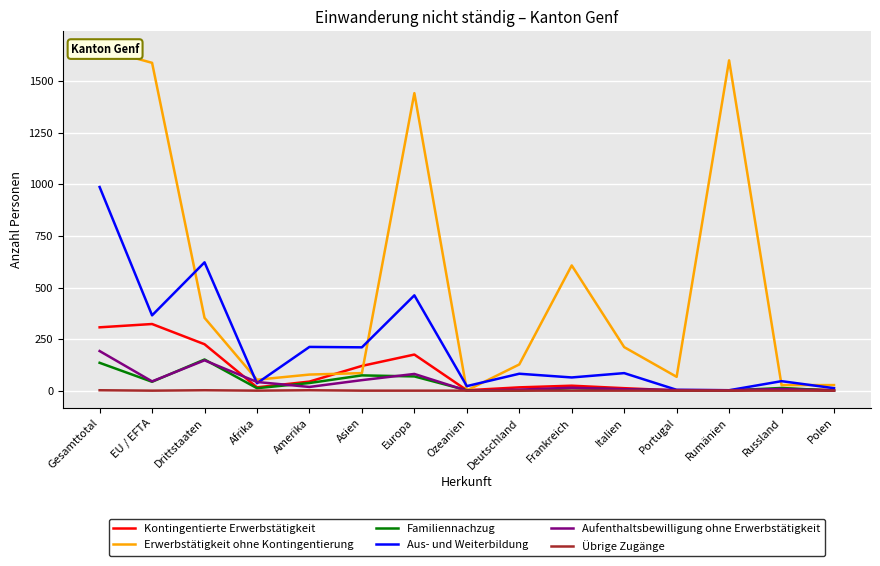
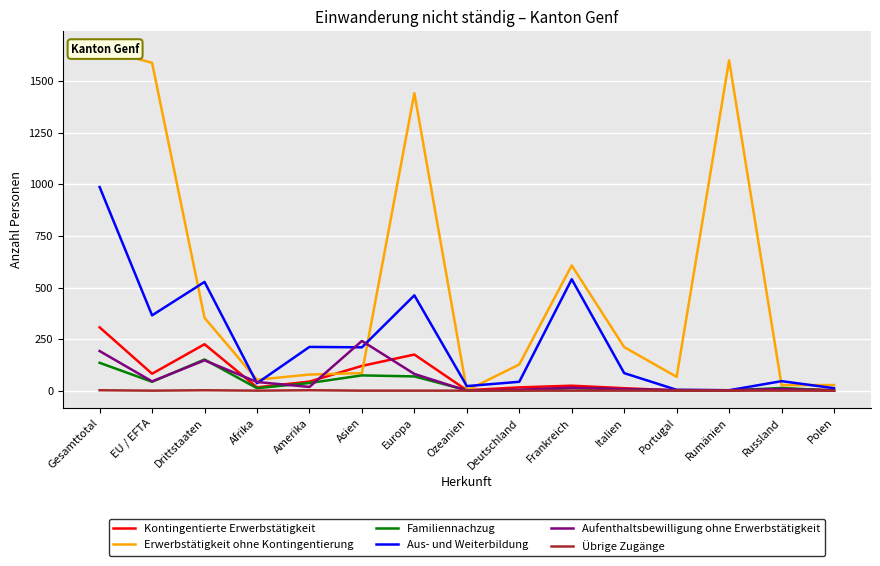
  {
    "Kontingentierte Erwerbstätigkeit": {
      "Gesamttotal": 310,
-     "EU / EFTA": 320,
+     "EU / EFTA": 80,
      "Drittstaaten": 230,
      "Asien": 120,
      "Europa": 180
    },
    "Erwerbstätigkeit ohne Kontingentierung": {
      "EU / EFTA": 1590,
      "Drittstaaten": 350,
      "Amerika": 80,
      "Europa": 1440,
      "Deutschland": 130,
      "Frankreich": 610,
      "Italien": 210,
      "Portugal": 70,
      "Rumänien": 1600,
      "Russland": 30,
      "Polen": 30
    },
    "Familiennachzug": {
      "Gesamttotal": 140
    },
    "Aus- und Weiterbildung": {
      "Gesamttotal": 990,
      "EU / EFTA": 370,
-     "Drittstaaten": 620,
+     "Drittstaaten": 530,
      "Amerika": 210,
      "Asien": 210,
      "Europa": 460,
      "Ozeanien": 20,
-     "Deutschland": 80,
-     "Frankreich": 60,
+     "Deutschland": 40,
+     "Frankreich": 540,
      "Italien": 90,
      "Russland": 50
    },
    "Aufenthaltsbewilligung ohne Erwerbstätigkeit": {
      "Gesamttotal": 190,
      "Amerika": 20,
-     "Asien": 50
+     "Asien": 240
    },
    "Übrige Zugänge": {
      "Gesamttotal": 0,
      "EU / EFTA": 0,
      "Drittstaaten": 0,
      "Amerika": 0,
      "Asien": 0,
      "Europa": 0
    }
  }
